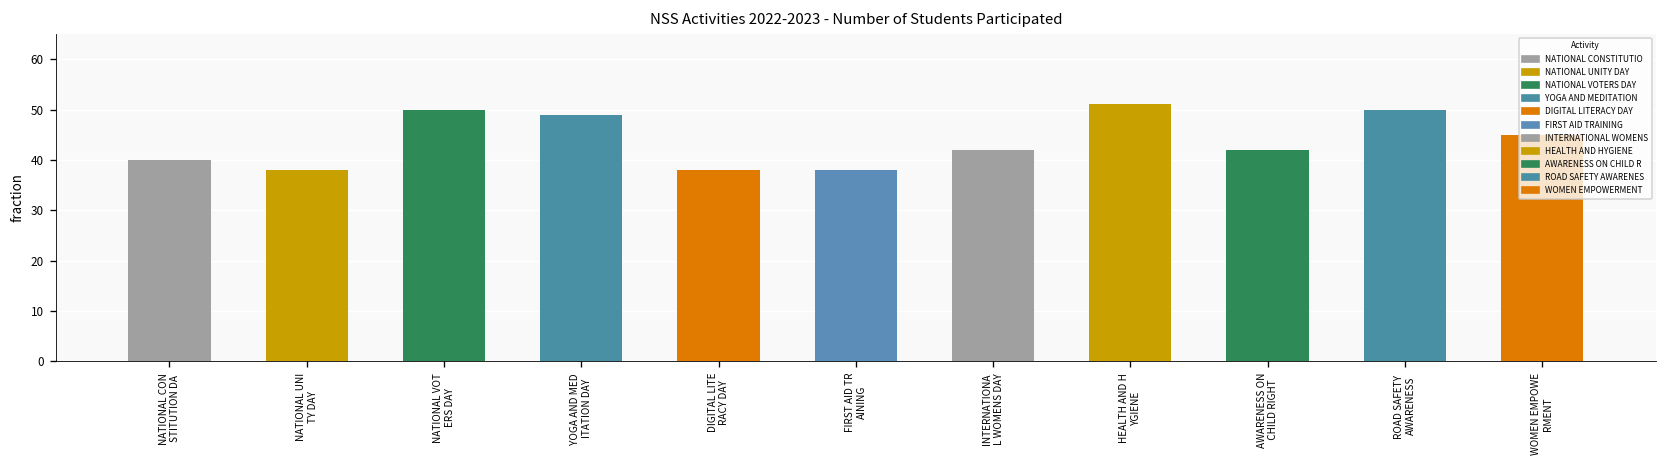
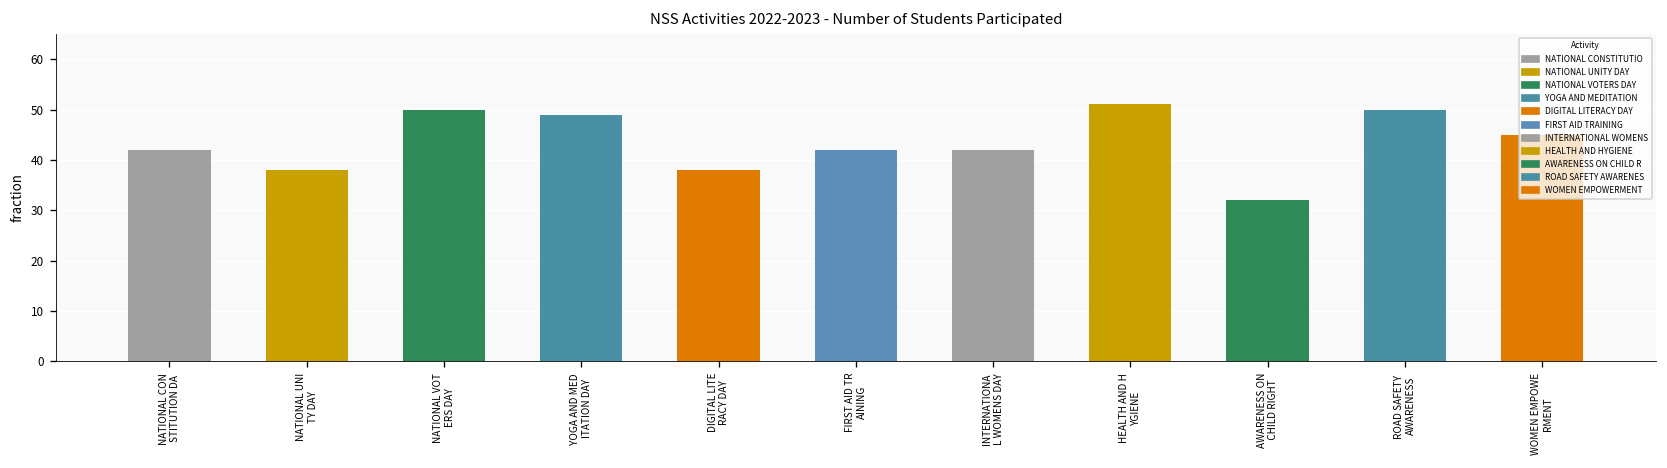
  {
-   "NATIONAL CON STITUTION DA": 40,
+   "NATIONAL CON STITUTION DA": 42,
    "NATIONAL UNI TY DAY": 38,
    "NATIONAL VOT ERS DAY": 50,
    "YOGA AND MED ITATION DAY": 49,
    "DIGITAL LITE RACY DAY": 38,
-   "FIRST AID TR AINING": 38,
+   "FIRST AID TR AINING": 42,
    "INTERNATIONA L WOMENS DAY": 42,
    "HEALTH AND H YGIENE": 51,
-   "AWARENESS ON CHILD RIGHT": 42,
+   "AWARENESS ON CHILD RIGHT": 32,
    "ROAD SAFETY AWARENESS": 50
  }
